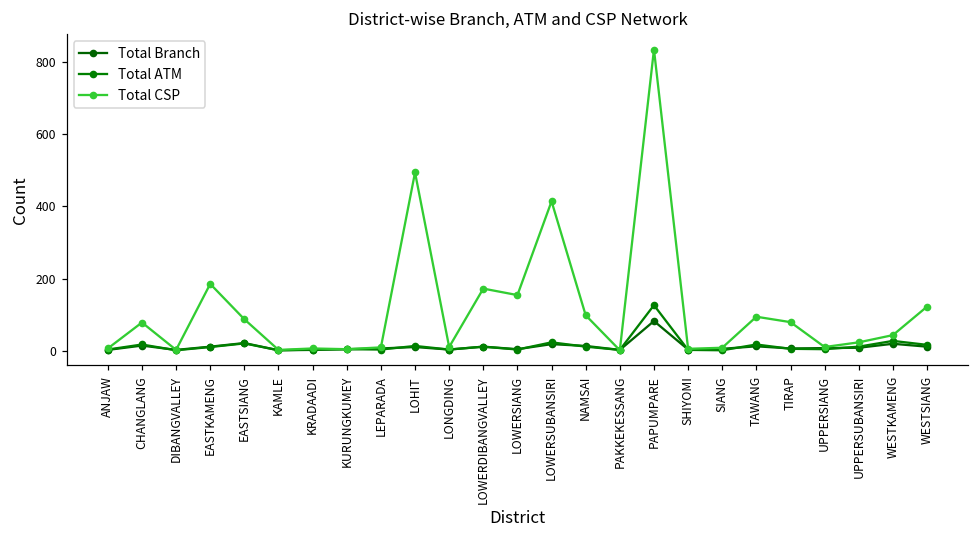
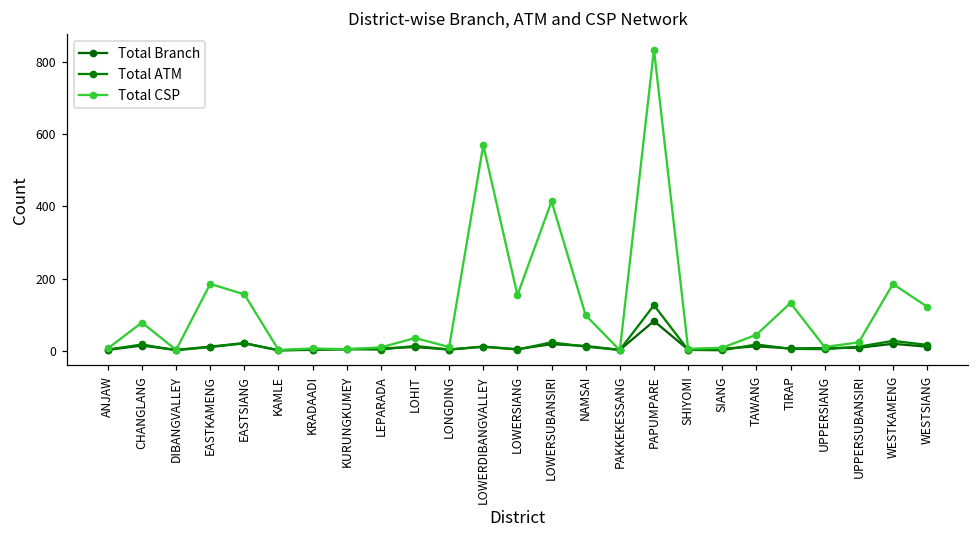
  {
    "Total CSP": {
      "CHANGLANG": 80,
      "EASTKAMENG": 190,
-     "EASTSIANG": 90,
-     "LOHIT": 490,
-     "LOWERDIBANGVALLEY": 170,
+     "EASTSIANG": 160,
+     "LOHIT": 40,
+     "LOWERDIBANGVALLEY": 570,
      "LOWERSIANG": 150,
      "LOWERSUBANSIRI": 410,
      "NAMSAI": 100,
      "PAPUMPARE": 840,
-     "TAWANG": 90,
-     "TIRAP": 80,
+     "TAWANG": 40,
+     "TIRAP": 130,
      "UPPERSUBANSIRI": 20,
-     "WESTKAMENG": 40,
+     "WESTKAMENG": 190,
      "WESTSIANG": 120
    }
  }
